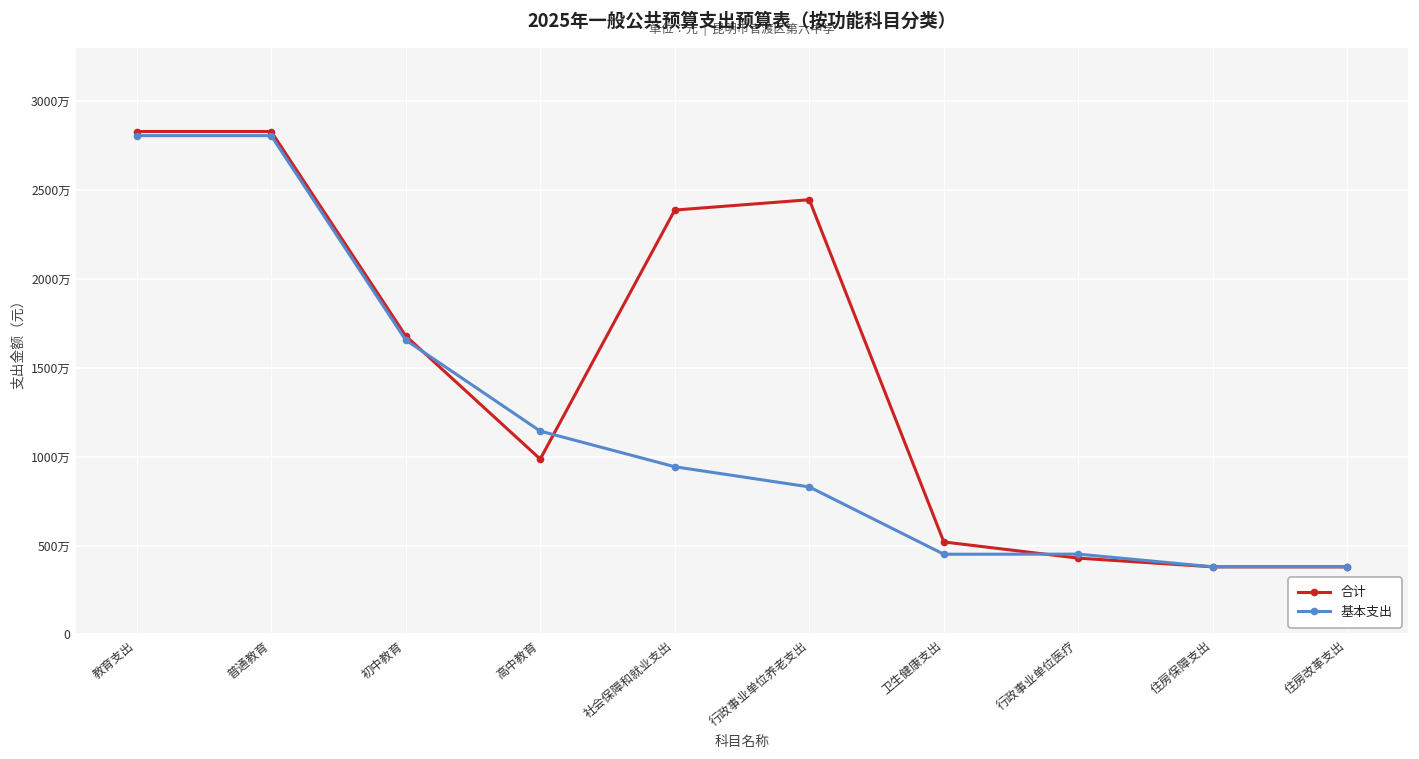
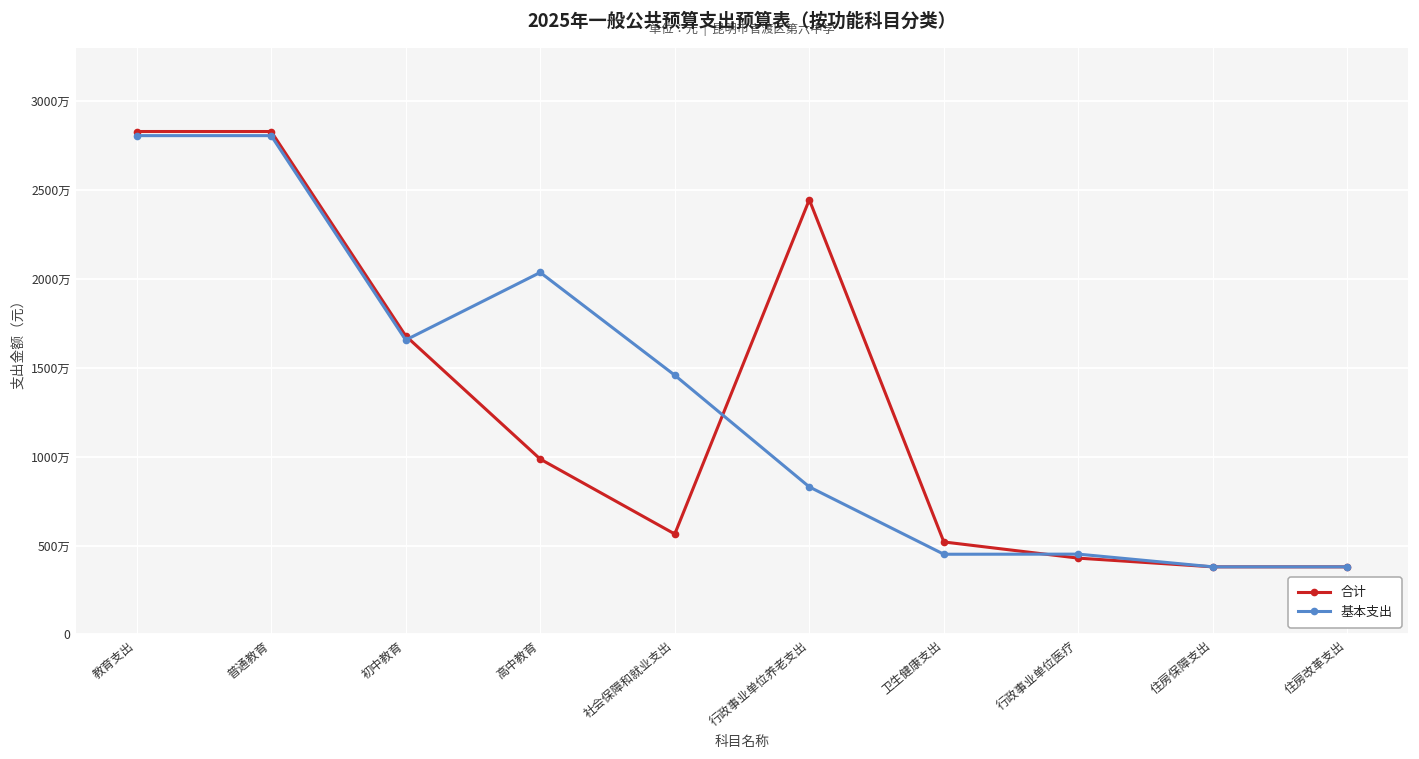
  {
    "合计": {
      "教育支出": "2830万",
      "普通教育": "2830万",
      "初中教育": "1680万",
      "高中教育": "990万",
-     "社会保障和就业支出": "2390万",
+     "社会保障和就业支出": "560万",
      "行政事业单位养老支出": "2450万",
      "卫生健康支出": "520万",
      "行政事业单位医疗": "430万"
    },
    "基本支出": {
      "教育支出": "2810万",
      "普通教育": "2810万",
      "初中教育": "1660万",
-     "高中教育": "1140万",
-     "社会保障和就业支出": "940万",
+     "高中教育": "2040万",
+     "社会保障和就业支出": "1460万",
      "行政事业单位养老支出": "830万",
      "卫生健康支出": "450万",
      "行政事业单位医疗": "450万"
    }
  }
